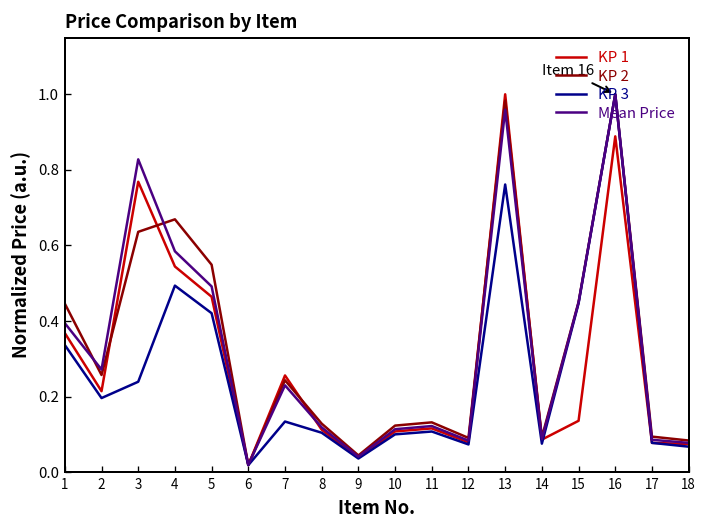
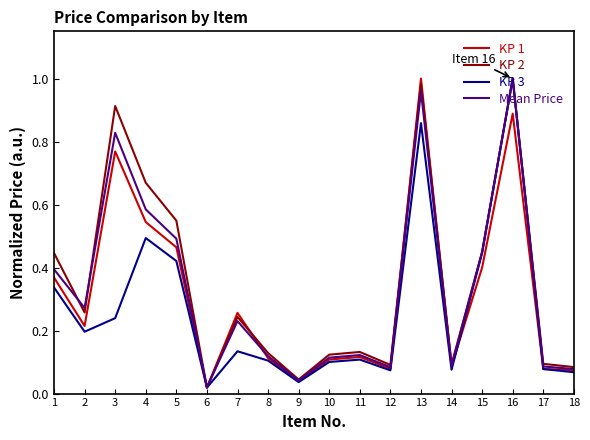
  {
    "KP 1": {
      "1": 0.37,
      "2": 0.21,
      "3": 0.77,
      "4": 0.54,
      "5": 0.46,
      "7": 0.26,
      "13": 1.00,
-     "15": 0.14,
+     "15": 0.40,
      "16": 0.89
    },
    "KP 2": {
      "1": 0.45,
      "2": 0.26,
-     "3": 0.64,
+     "3": 0.91,
      "4": 0.67,
      "5": 0.55,
      "7": 0.24,
      "8": 0.13,
      "10": 0.12,
      "11": 0.13,
      "13": 0.98,
      "17": 0.09
    },
    "KP 3": {
      "1": 0.34,
      "2": 0.20,
      "3": 0.24,
      "4": 0.49,
      "5": 0.42,
      "7": 0.13,
      "11": 0.11,
-     "13": 0.76,
+     "13": 0.86,
      "14": 0.08
    },
    "Mean Price": {
      "1": 0.39,
      "2": 0.27,
      "3": 0.83,
      "4": 0.58,
      "5": 0.49,
      "7": 0.23,
      "13": 0.96
    }
  }
